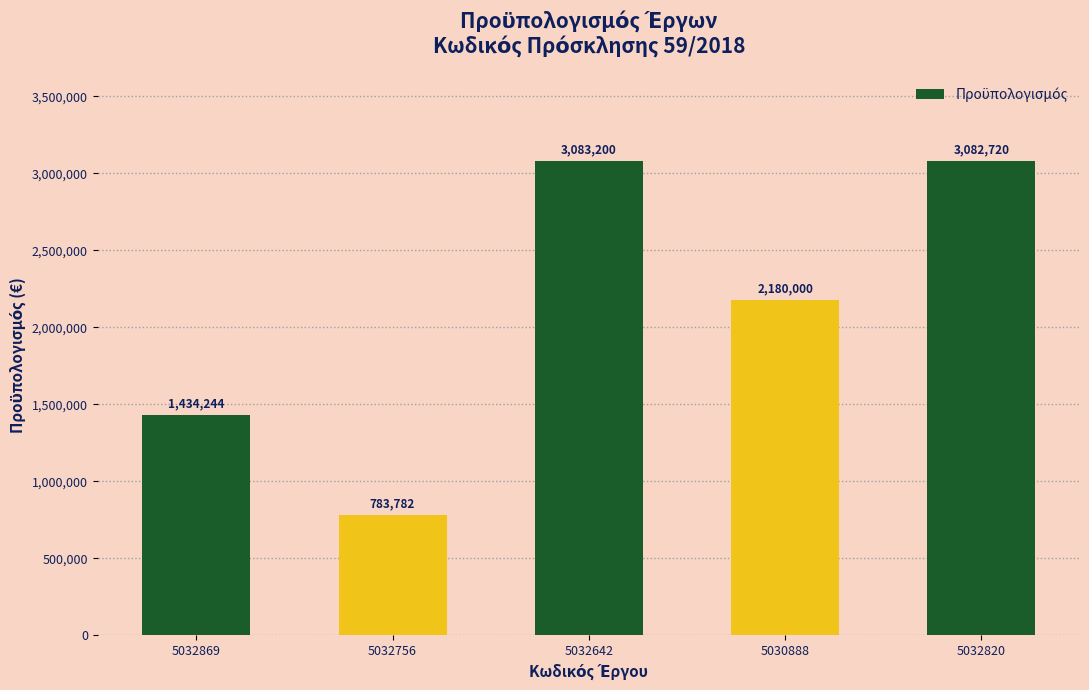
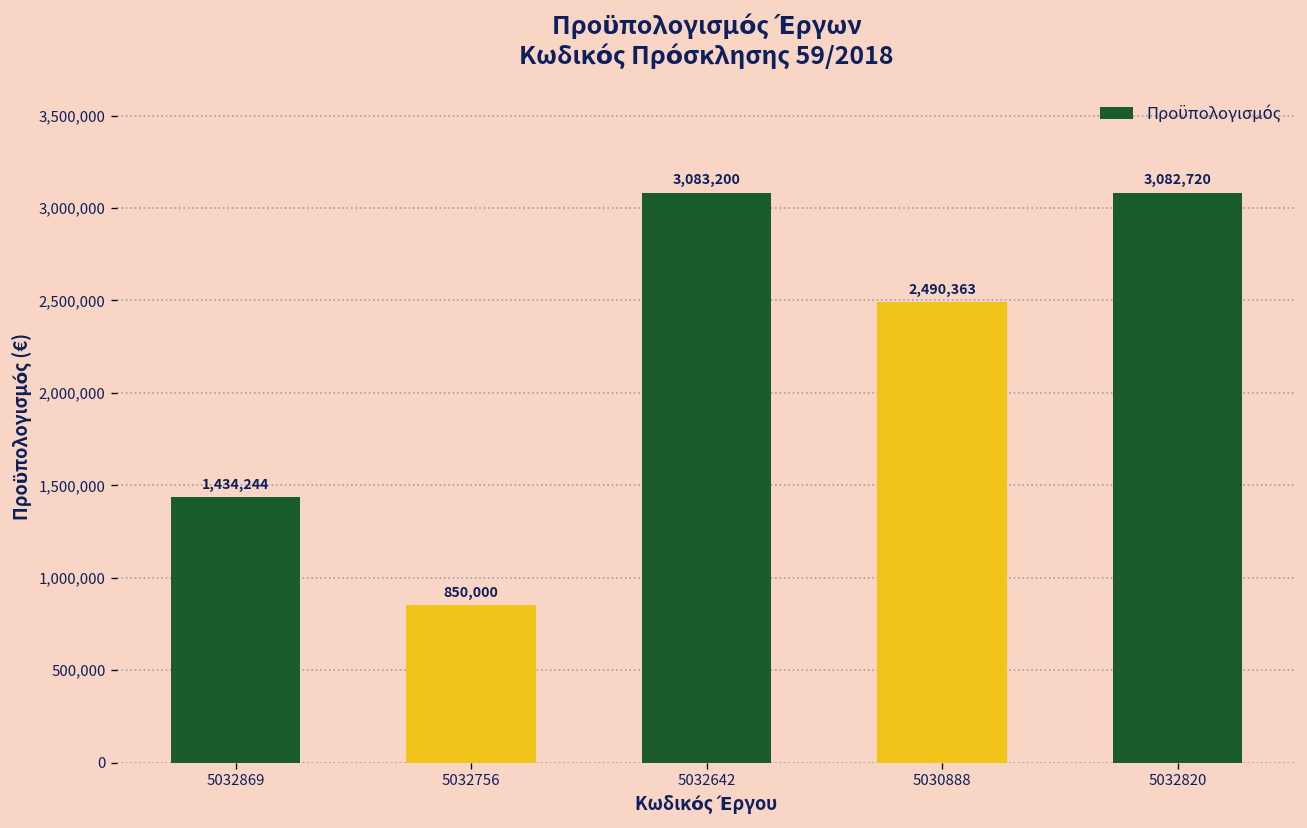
  {
    "5032869": "1,434,244",
-   "5032756": "783,782",
+   "5032756": "850,000",
    "5032642": "3,083,200",
-   "5030888": "2,180,000",
+   "5030888": "2,490,363",
    "5032820": "3,082,720"
  }
